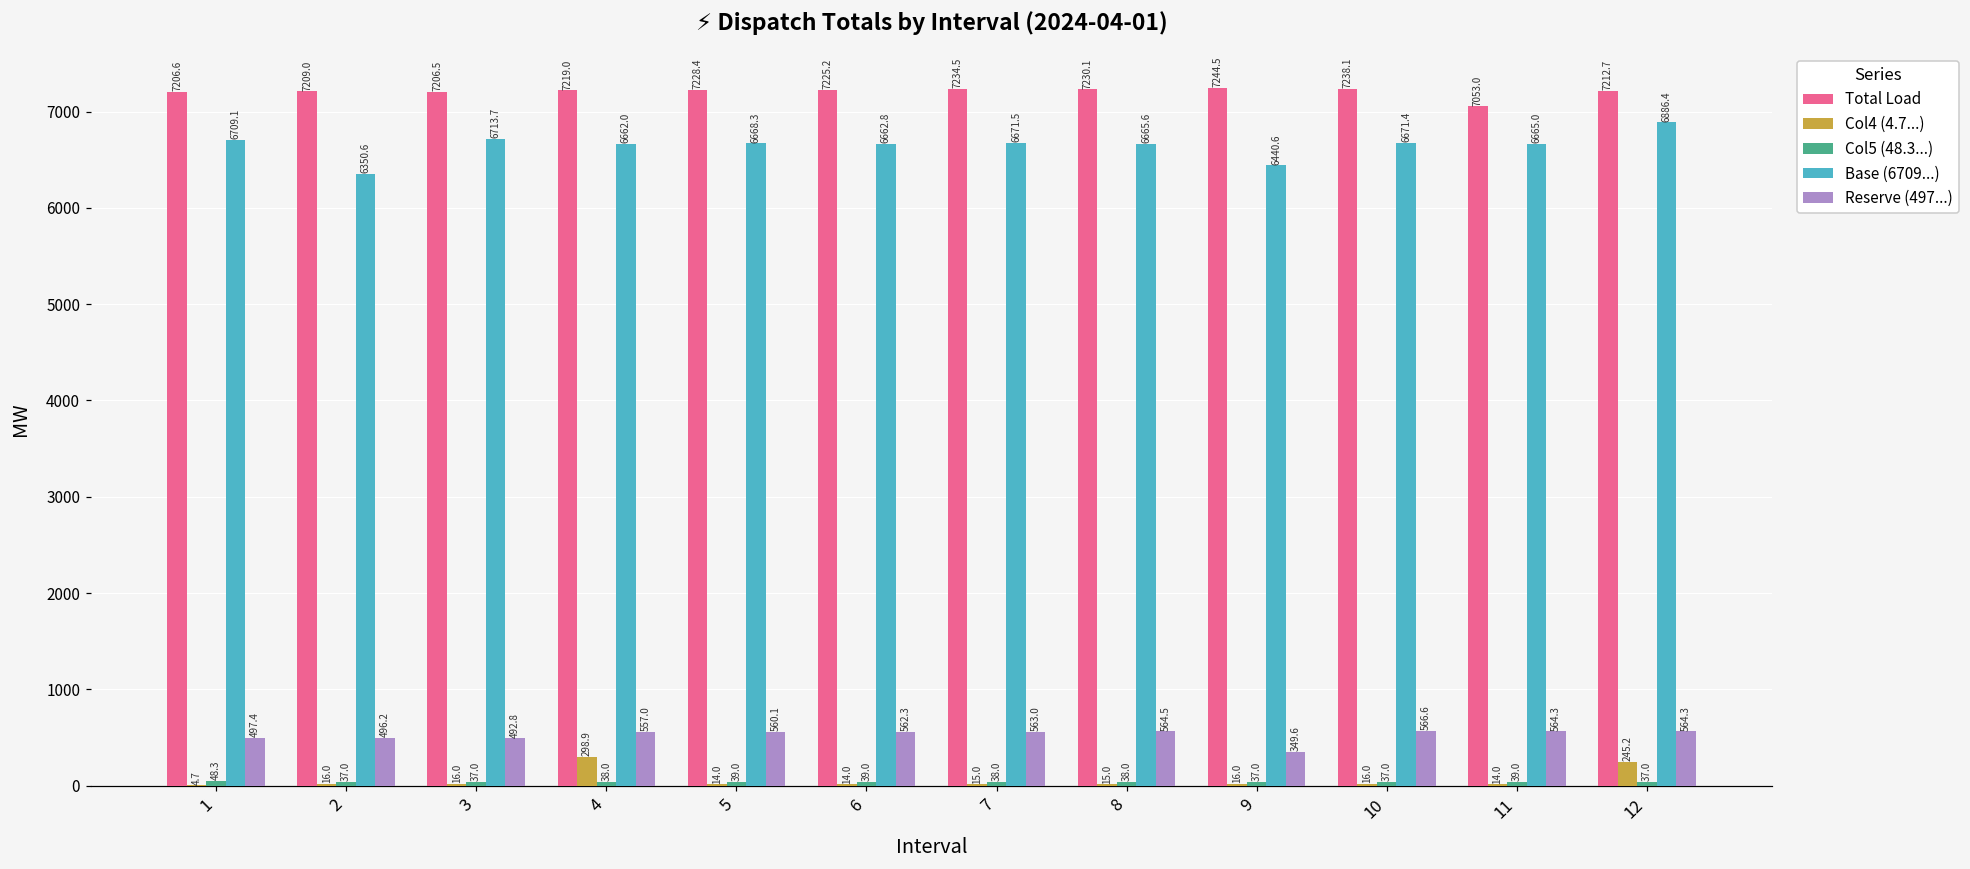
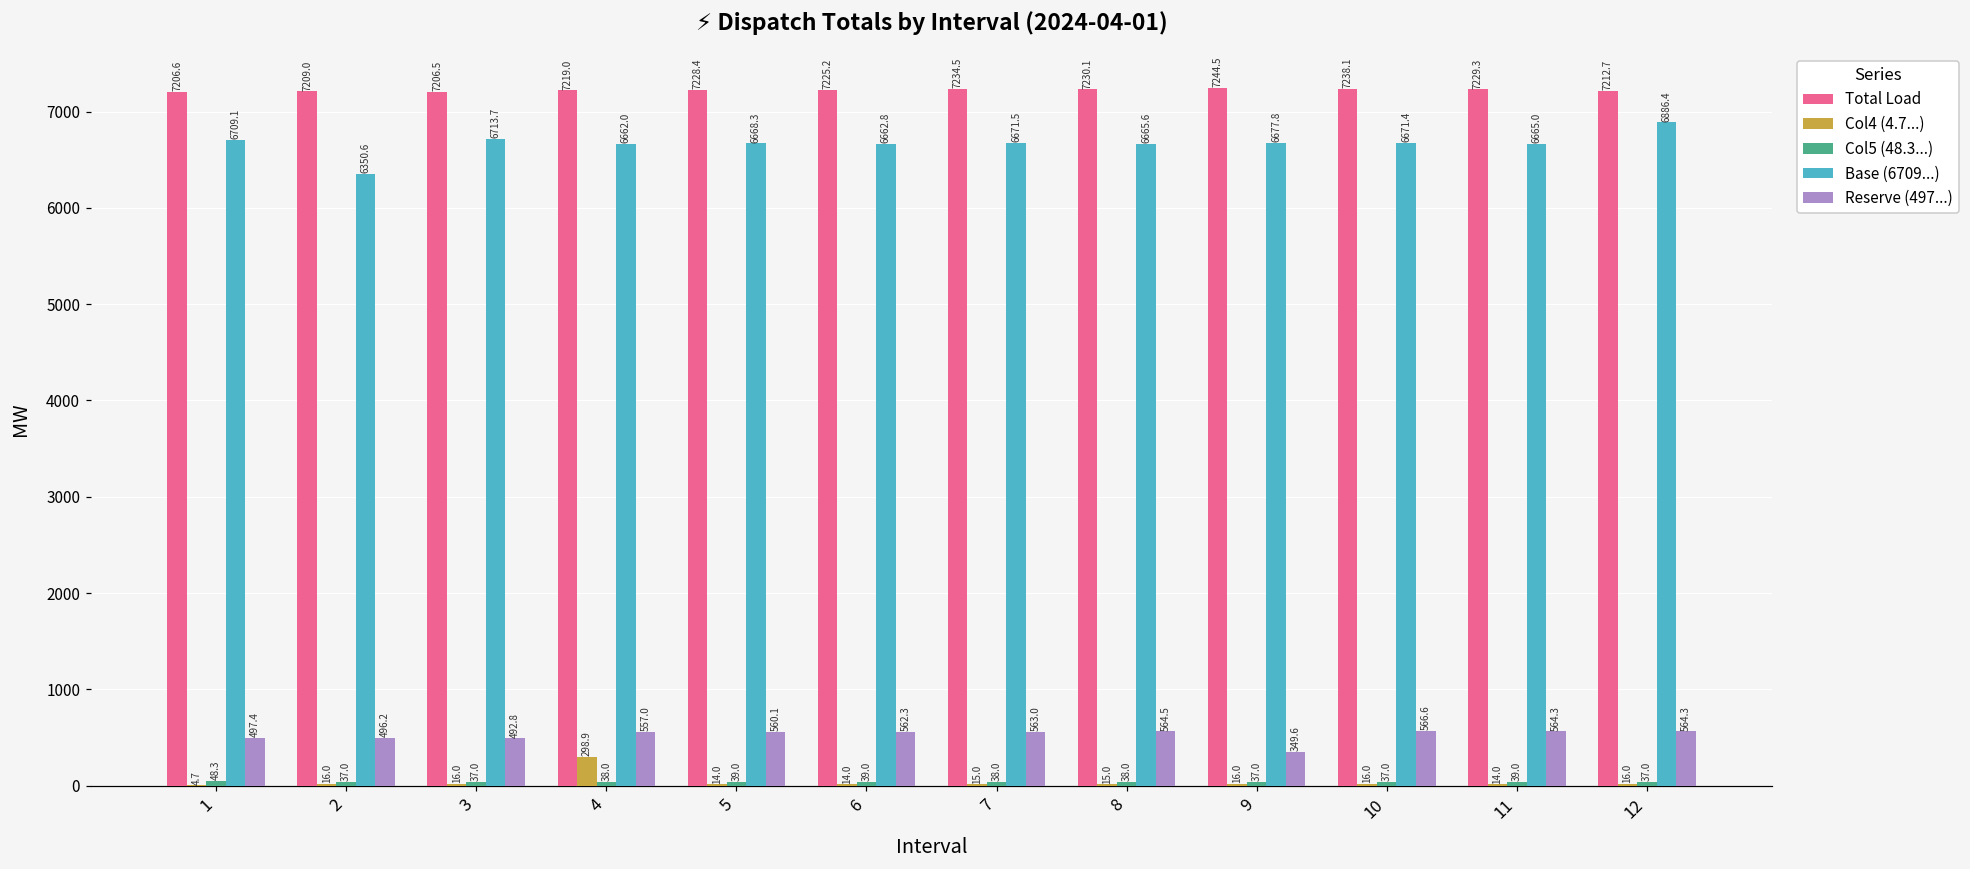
  {
    "Total Load": {
      "1": 7206.6,
      "2": 7209.0,
      "3": 7206.5,
      "4": 7219.0,
      "5": 7228.4,
      "6": 7225.2,
      "7": 7234.5,
      "8": 7230.1,
      "9": 7244.5,
      "10": 7238.1,
-     "11": 7053.0,
+     "11": 7229.3,
      "12": 7212.7
    },
    "Col4 (4.7...)": {
      "1": 4.7,
      "2": 16.0,
      "3": 16.0,
      "4": 298.9,
      "5": 14.0,
      "6": 14.0,
      "7": 15.0,
      "8": 15.0,
      "9": 16.0,
      "10": 16.0,
      "11": 14.0,
-     "12": 245.2
+     "12": 16.0
    },
    "Col5 (48.3...)": {
      "1": 48.3,
      "2": 37.0,
      "3": 37.0,
      "4": 38.0,
      "5": 39.0,
      "6": 39.0,
      "7": 38.0,
      "8": 38.0,
      "9": 37.0,
      "10": 37.0,
      "11": 39.0,
      "12": 37.0
    },
    "Base (6709...)": {
      "1": 6709.1,
      "2": 6350.6,
      "3": 6713.7,
      "4": 6662.0,
      "5": 6668.3,
      "6": 6662.8,
      "7": 6671.5,
      "8": 6665.6,
-     "9": 6440.6,
+     "9": 6677.8,
      "10": 6671.4,
      "11": 6665.0,
      "12": 6886.4
    },
    "Reserve (497...)": {
      "1": 497.4,
      "2": 496.2,
      "3": 492.8,
      "4": 557.0,
      "5": 560.1,
      "6": 562.3,
      "7": 563.0,
      "8": 564.5,
      "9": 349.6,
      "10": 566.6,
      "11": 564.3,
      "12": 564.3
    }
  }
